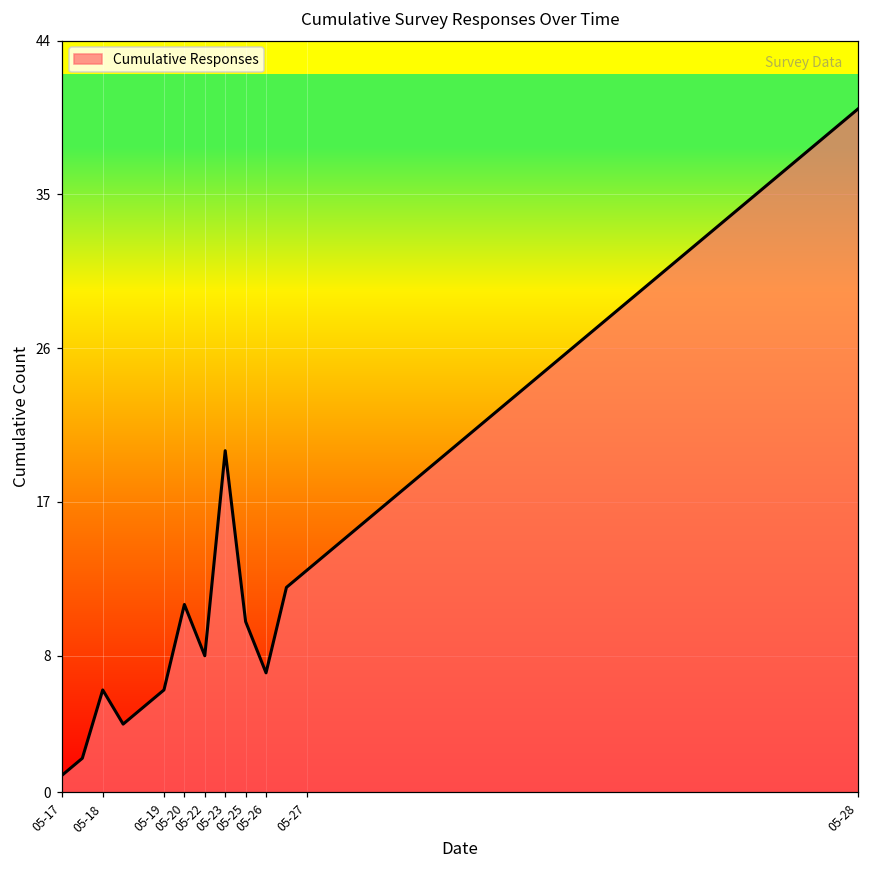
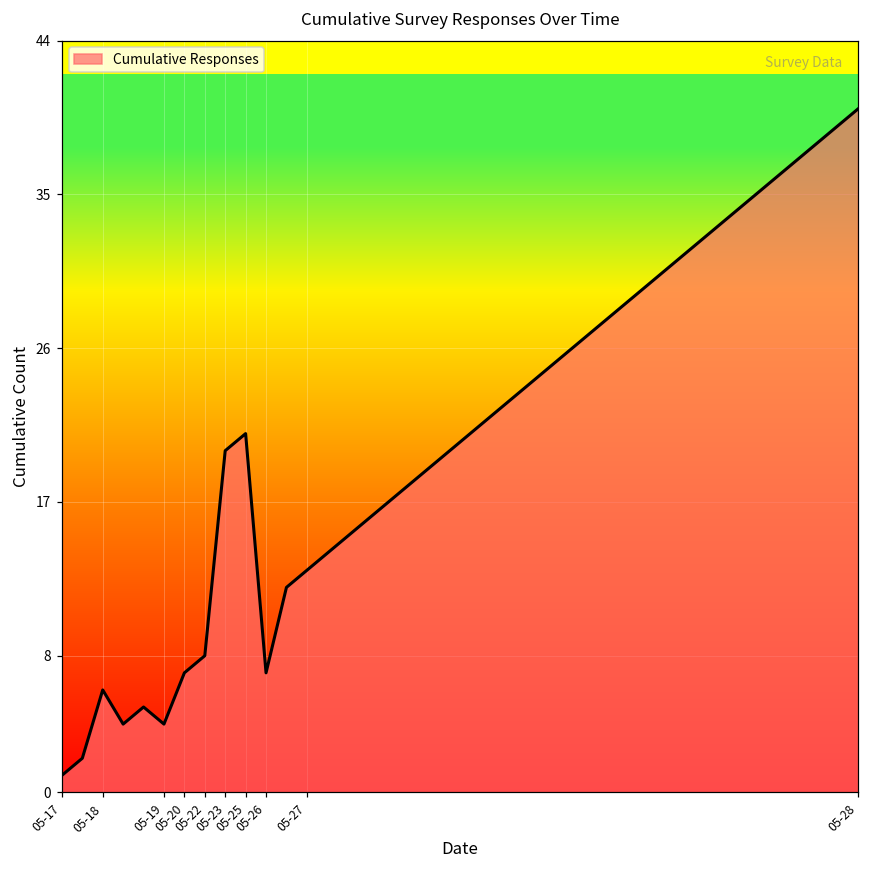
  {
    "05-17": 1,
    "05-18": 6,
-   "05-19": 6,
-   "05-20": 11,
+   "05-19": 4,
+   "05-20": 7,
    "05-22": 8,
    "05-23": 20,
-   "05-25": 10,
+   "05-25": 21,
    "05-26": 7,
    "05-27": 13,
    "05-28": 40
  }
